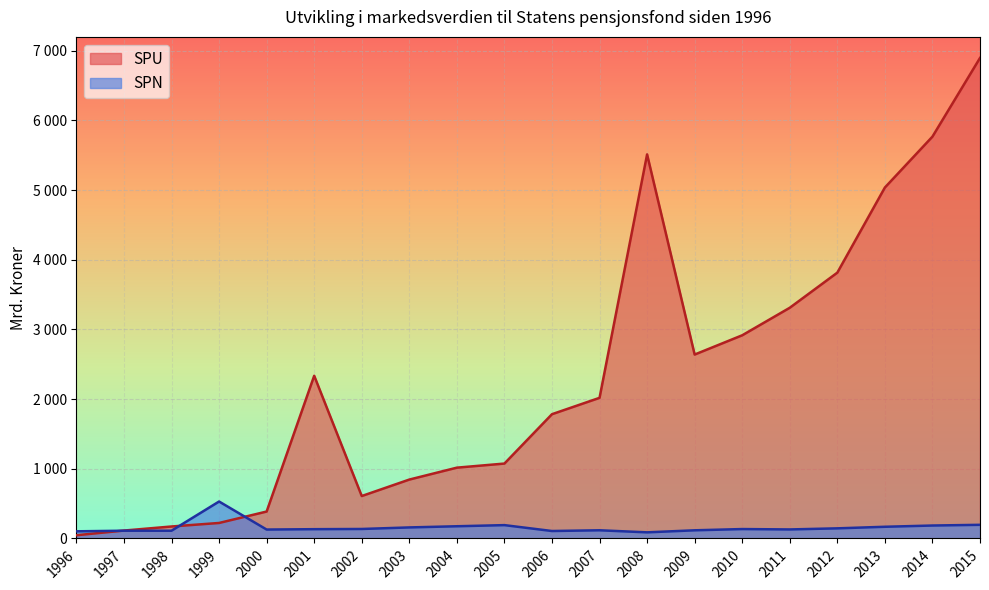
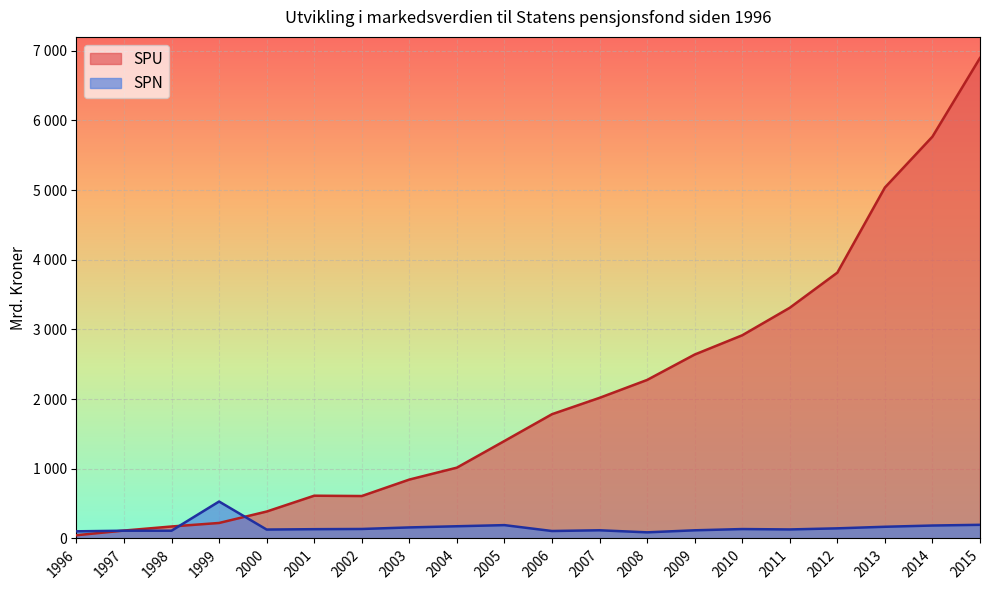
  {
    "SPU": {
      "1996": 0,
      "1998": 200,
      "1999": 200,
      "2000": 400,
-     "2001": 2300,
+     "2001": 600,
      "2002": 600,
      "2003": 800,
      "2004": 1000,
-     "2005": 1100,
+     "2005": 1400,
      "2006": 1800,
      "2007": 2000,
-     "2008": 5500,
+     "2008": 2300,
      "2009": 2600,
      "2010": 2900,
      "2011": 3300,
      "2012": 3800,
      "2013": 5000,
      "2014": 5800,
      "2015": 6900
    },
    "SPN": {
      "1996": 100,
      "1998": 100,
      "1999": 500,
      "2000": 100,
      "2001": 100,
      "2002": 100,
      "2003": 200,
      "2004": 200,
      "2005": 200,
      "2006": 100,
      "2007": 100,
      "2008": 100,
      "2009": 100,
      "2010": 100,
      "2011": 100,
      "2012": 100,
      "2013": 200,
      "2014": 200,
      "2015": 200
    }
  }
